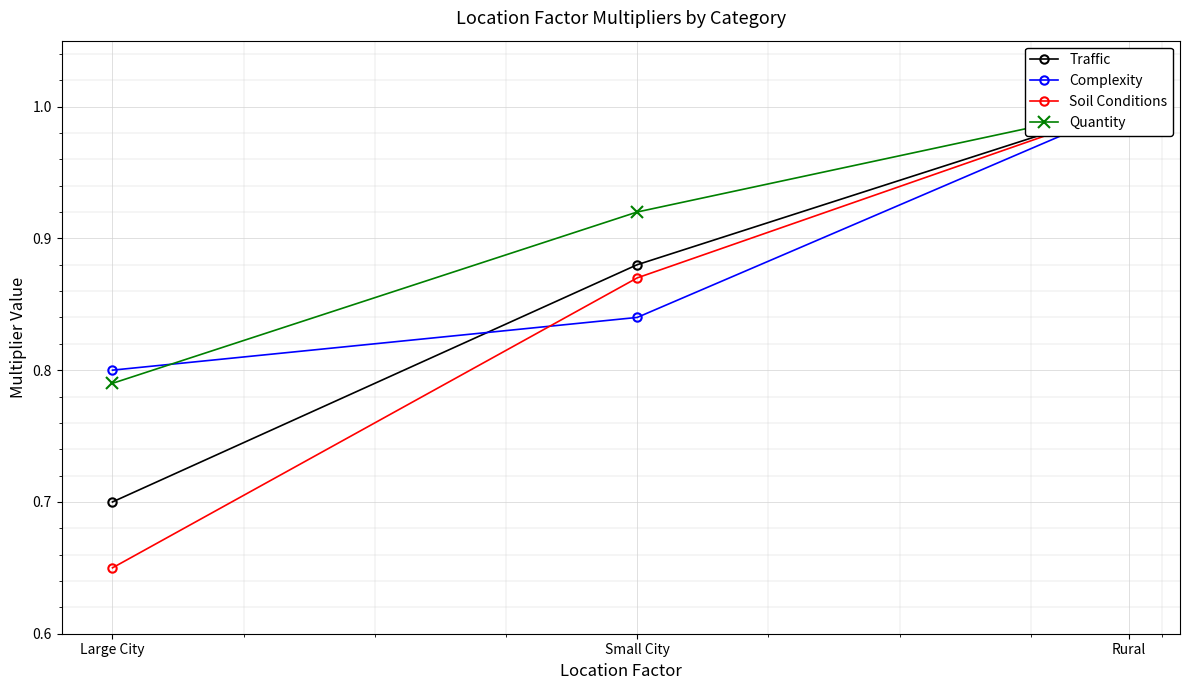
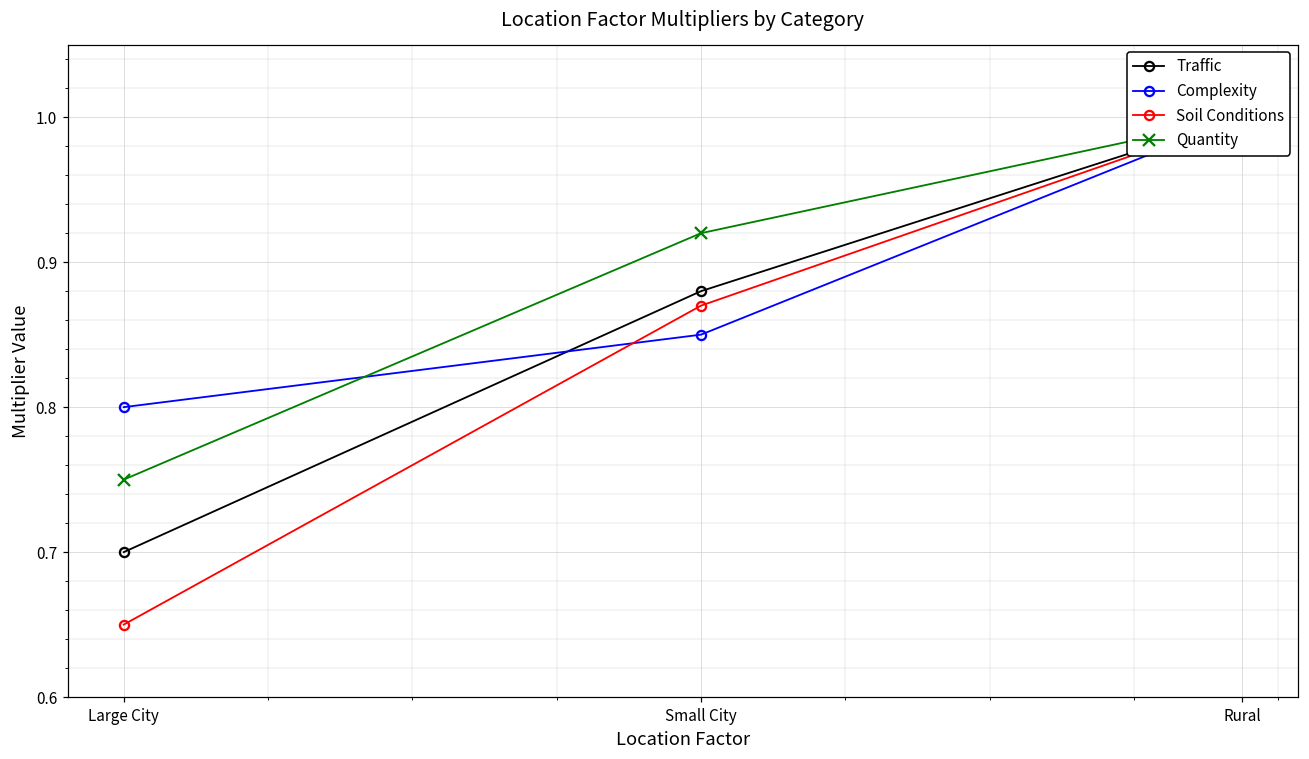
  {
    "Traffic": {
      "Large City": 0.70,
      "Small City": 0.88
    },
    "Complexity": {
      "Large City": 0.80,
-     "Small City": 0.84
+     "Small City": 0.85
    },
    "Soil Conditions": {
      "Large City": 0.65,
      "Small City": 0.87
    },
    "Quantity": {
-     "Large City": 0.79,
+     "Large City": 0.75,
      "Small City": 0.92
    }
  }
